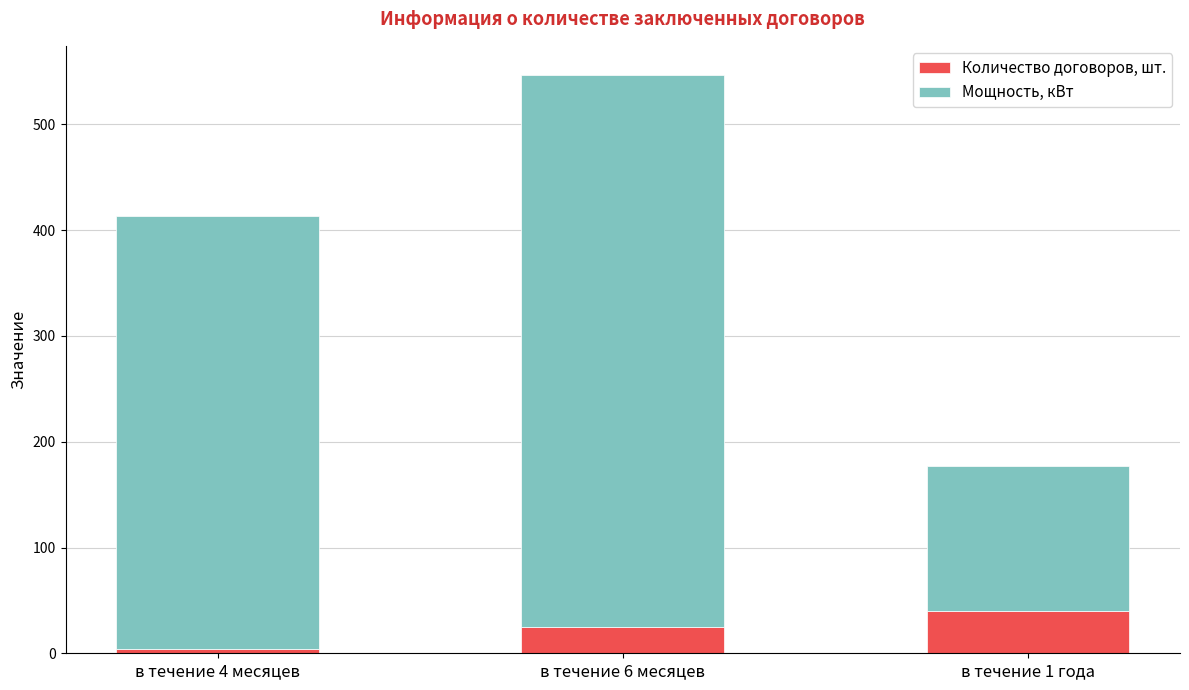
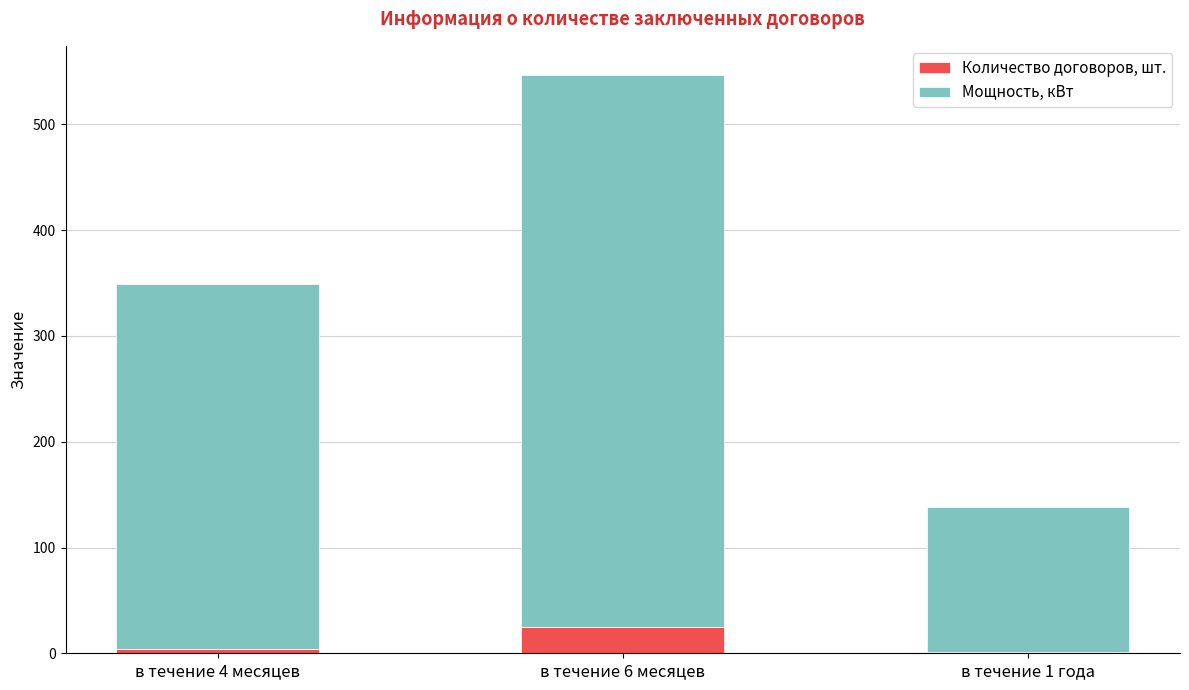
  {
    "Количество договоров, шт.": {
      "в течение 4 месяцев": 4,
      "в течение 6 месяцев": 25,
-     "в течение 1 года": 40
+     "в течение 1 года": 1
    },
    "Мощность, кВт": {
-     "в течение 4 месяцев": 409,
+     "в течение 4 месяцев": 345,
      "в течение 6 месяцев": 522,
      "в течение 1 года": 137
    }
  }
